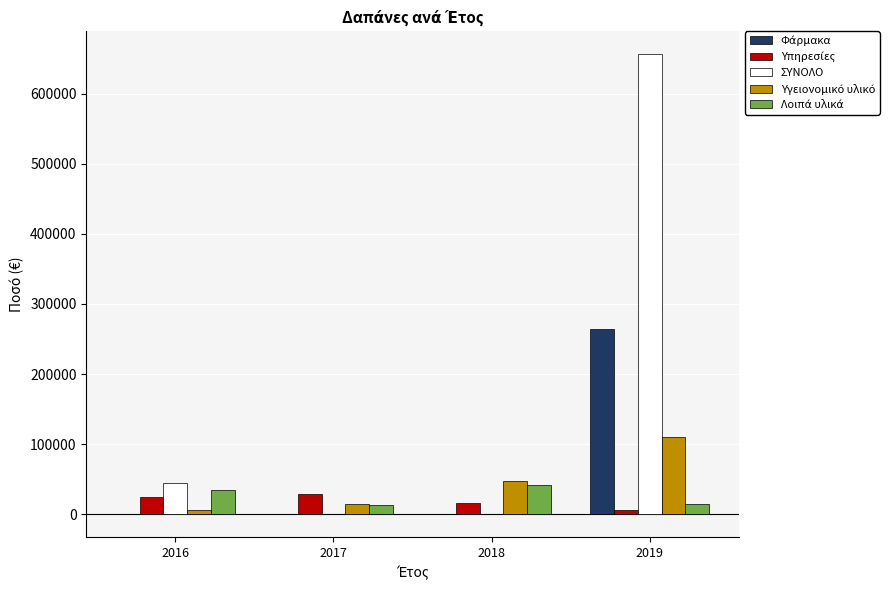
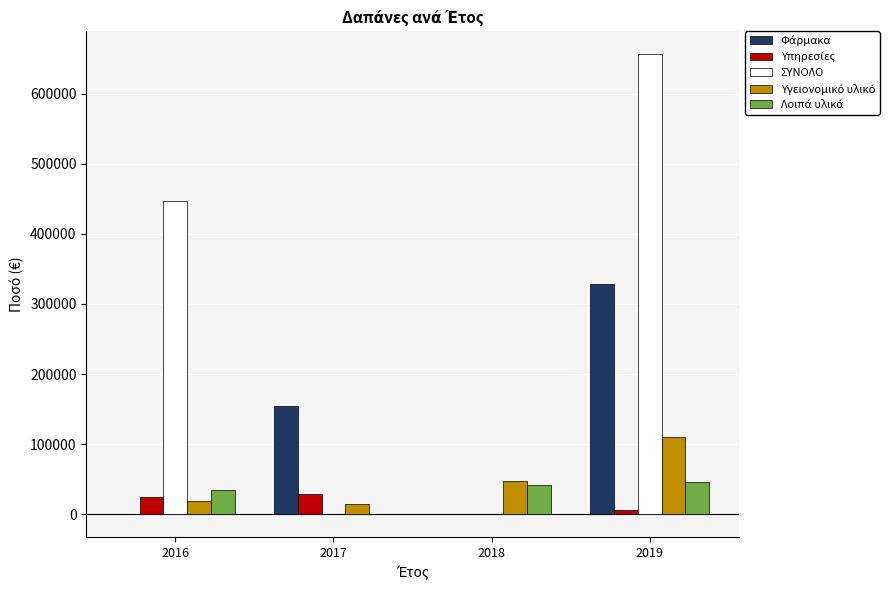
  {
    "Φάρμακα": {
-     "2017": 0,
-     "2019": 260000
+     "2017": 150000,
+     "2019": 330000
    },
    "Υπηρεσίες": {
      "2016": 30000,
      "2017": 30000,
-     "2018": 20000,
+     "2018": 0,
      "2019": 10000
    },
    "ΣΥΝΟΛΟ": {
-     "2016": 40000,
+     "2016": 450000,
      "2019": 660000
    },
    "Υγειονομικό υλικό": {
-     "2016": 10000,
+     "2016": 20000,
      "2017": 10000,
      "2018": 50000,
      "2019": 110000
    },
    "Λοιπά υλικά": {
      "2016": 40000,
-     "2017": 10000,
+     "2017": 0,
      "2018": 40000,
-     "2019": 10000
+     "2019": 50000
    }
  }
